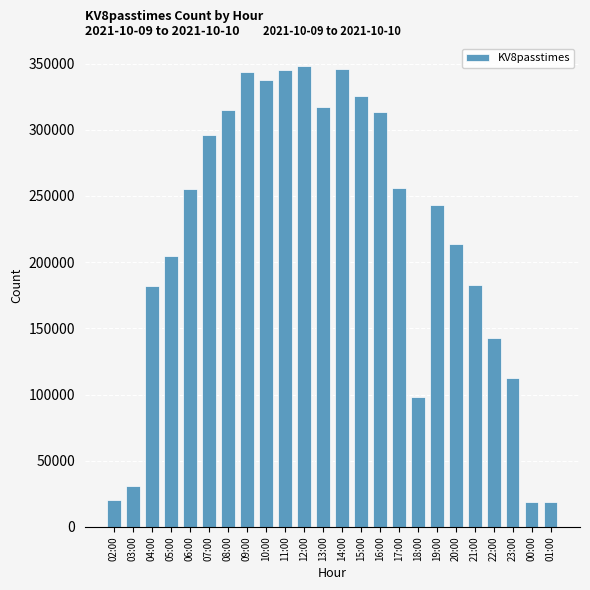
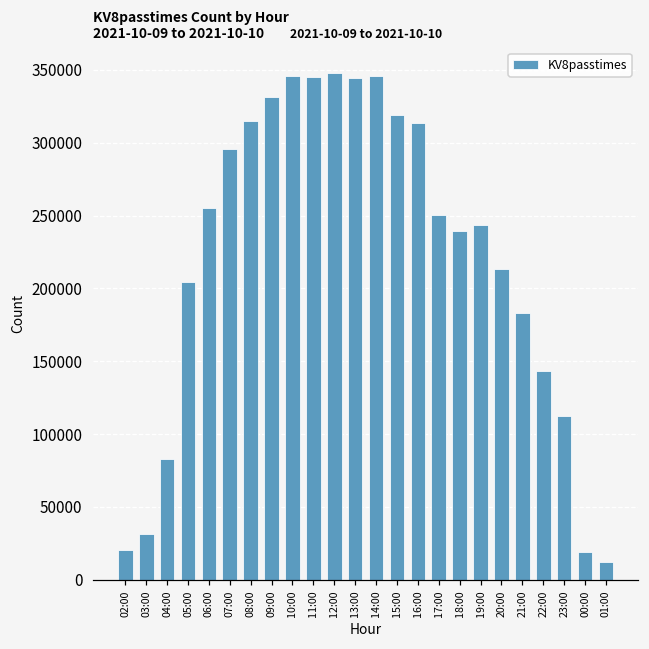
  {
    "02:00": 21000,
    "03:00": 31000,
-   "04:00": 182000,
+   "04:00": 83000,
    "05:00": 204000,
    "06:00": 255000,
    "07:00": 296000,
    "08:00": 315000,
-   "09:00": 344000,
-   "10:00": 338000,
+   "09:00": 332000,
+   "10:00": 346000,
    "11:00": 345000,
    "12:00": 348000,
-   "13:00": 317000,
+   "13:00": 344000,
    "14:00": 346000,
-   "15:00": 326000,
+   "15:00": 319000,
    "16:00": 314000,
-   "17:00": 256000,
-   "18:00": 98000,
+   "17:00": 250000,
+   "18:00": 239000,
    "19:00": 243000,
    "20:00": 213000,
    "21:00": 183000,
    "22:00": 143000,
    "23:00": 112000,
    "00:00": 19000,
-   "01:00": 19000
+   "01:00": 12000
  }
